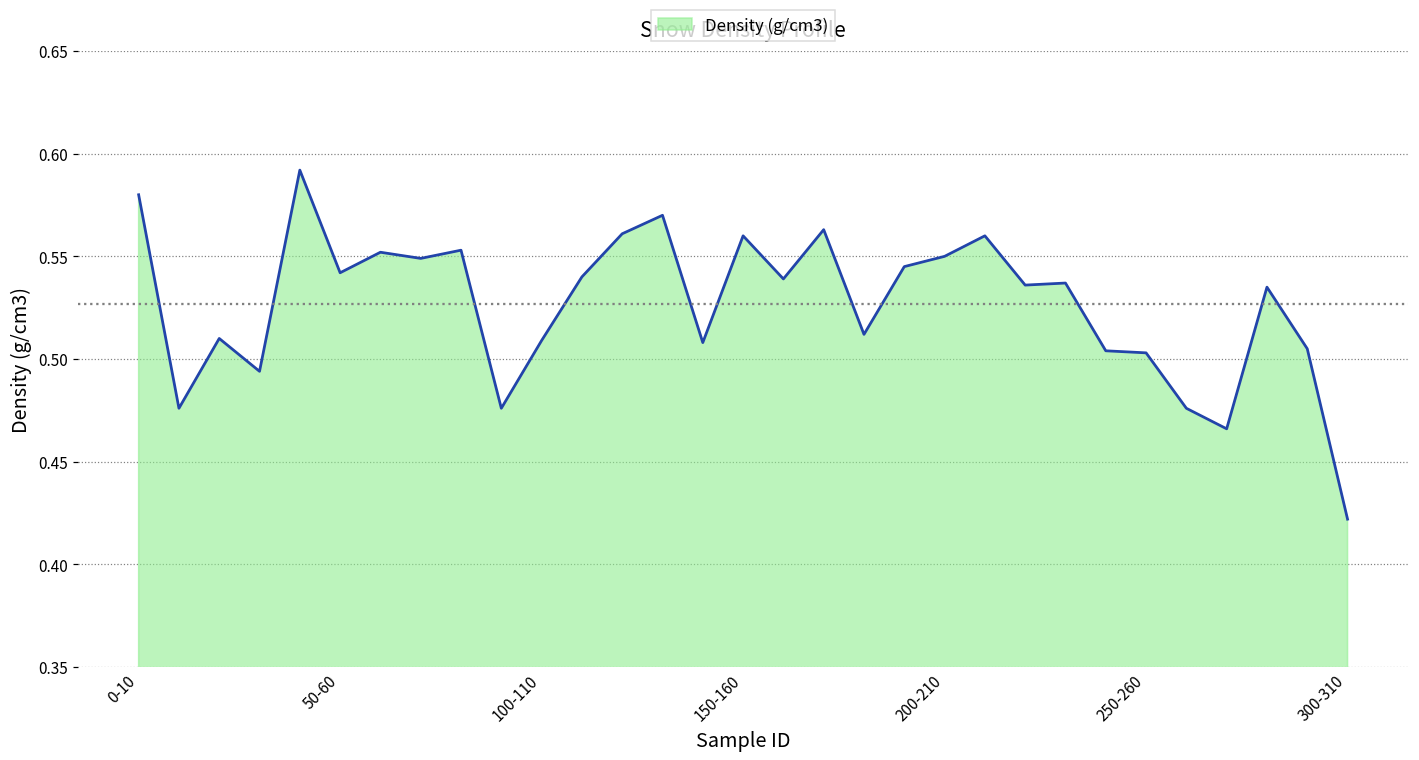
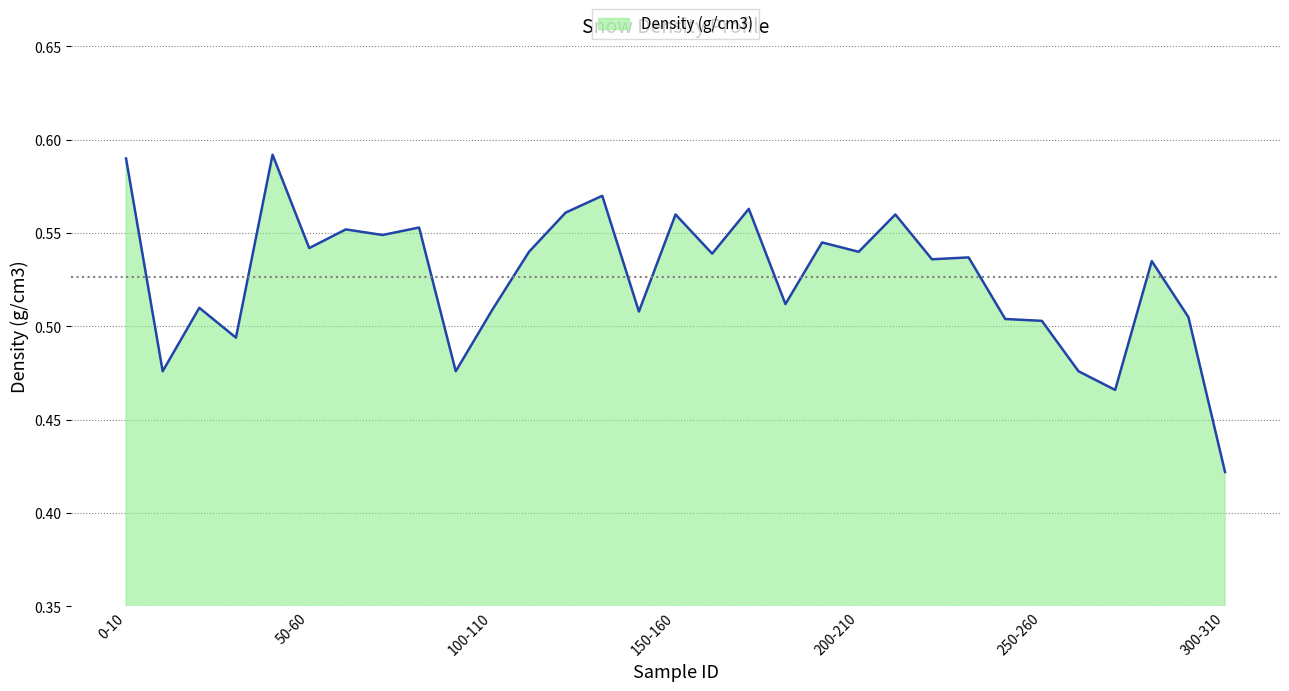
  {
-   "0-10": 0.58,
+   "0-10": 0.59,
    "50-60": 0.542,
    "100-110": 0.51,
    "150-160": 0.56,
-   "200-210": 0.55,
+   "200-210": 0.54,
    "250-260": 0.503,
    "300-310": 0.422
  }
